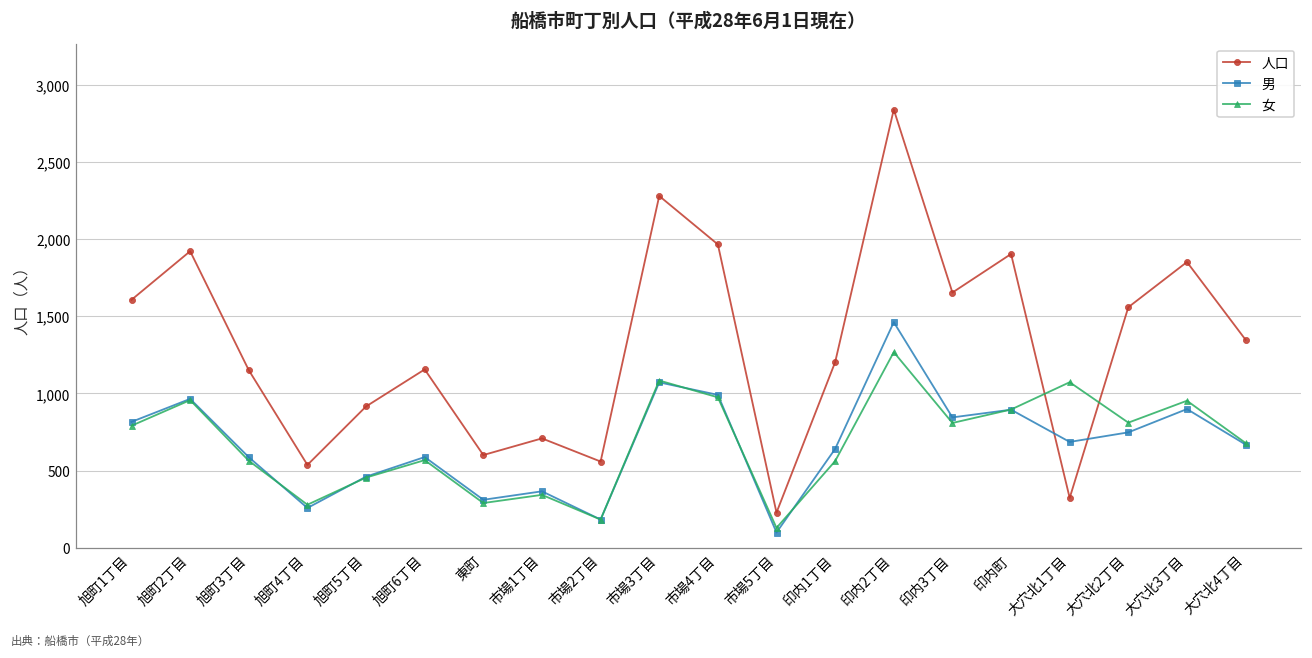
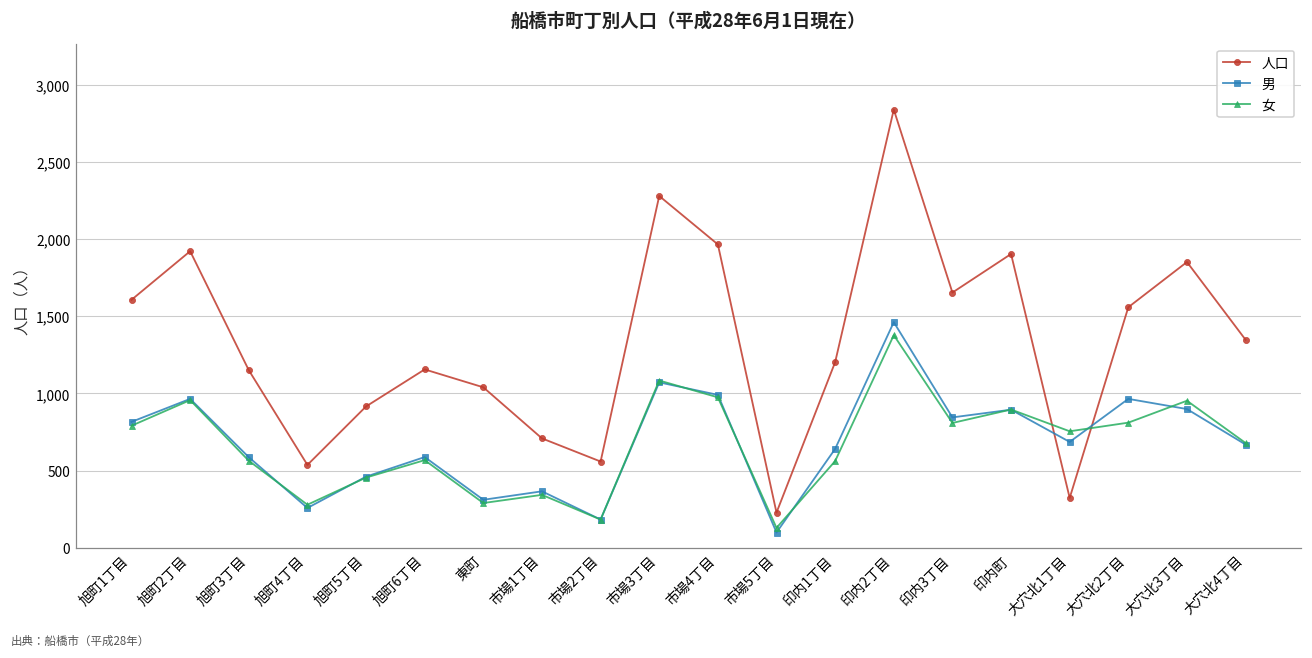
  {
    "人口": {
      "旭町1丁目": "1,610",
      "旭町2丁目": "1,920",
      "旭町3丁目": "1,150",
      "旭町4丁目": "540",
      "旭町5丁目": "920",
      "旭町6丁目": "1,160",
-     "東町": "600",
+     "東町": "1,040",
      "市場1丁目": "710",
      "市場2丁目": "560",
      "市場3丁目": "2,280",
      "市場4丁目": "1,970",
      "市場5丁目": "230",
      "印内1丁目": "1,200",
      "印内2丁目": "2,840",
      "印内3丁目": "1,650",
      "印内町": "1,900",
      "大穴北1丁目": "320",
      "大穴北2丁目": "1,560",
      "大穴北3丁目": "1,850",
      "大穴北4丁目": "1,350"
    },
    "男": {
      "旭町1丁目": "820",
      "旭町3丁目": "590",
      "旭町4丁目": "260",
      "旭町6丁目": "590",
      "東町": "310",
      "市場1丁目": "370",
      "市場5丁目": "100",
      "印内1丁目": "640",
      "印内2丁目": "1,460",
      "印内3丁目": "850",
      "大穴北1丁目": "690",
-     "大穴北2丁目": "750",
+     "大穴北2丁目": "970",
      "大穴北3丁目": "900"
    },
    "女": {
      "旭町1丁目": "790",
      "旭町3丁目": "560",
      "旭町4丁目": "280",
      "旭町6丁目": "570",
      "東町": "290",
      "市場1丁目": "340",
      "市場5丁目": "130",
      "印内1丁目": "560",
-     "印内2丁目": "1,270",
+     "印内2丁目": "1,380",
      "印内3丁目": "810",
-     "大穴北1丁目": "1,070",
+     "大穴北1丁目": "760",
      "大穴北2丁目": "810",
      "大穴北3丁目": "950"
    }
  }
